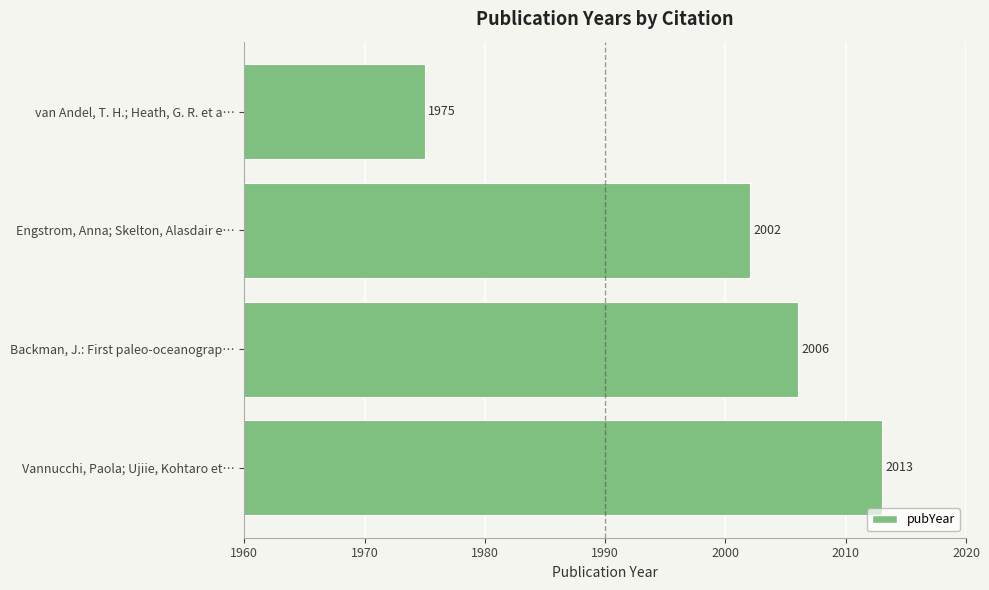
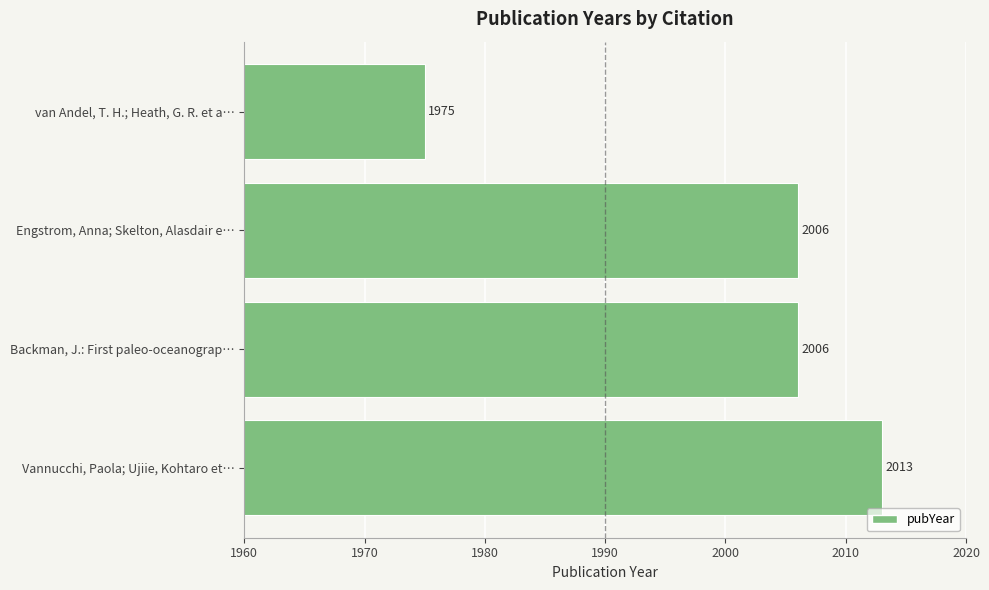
  {
    "van Andel, T. H.; Heath, G. R. et a…": 1975,
-   "Engstrom, Anna; Skelton, Alasdair e…": 2002,
+   "Engstrom, Anna; Skelton, Alasdair e…": 2006,
    "Backman, J.: First paleo-oceanograp…": 2006,
    "Vannucchi, Paola; Ujiie, Kohtaro et…": 2013
  }
